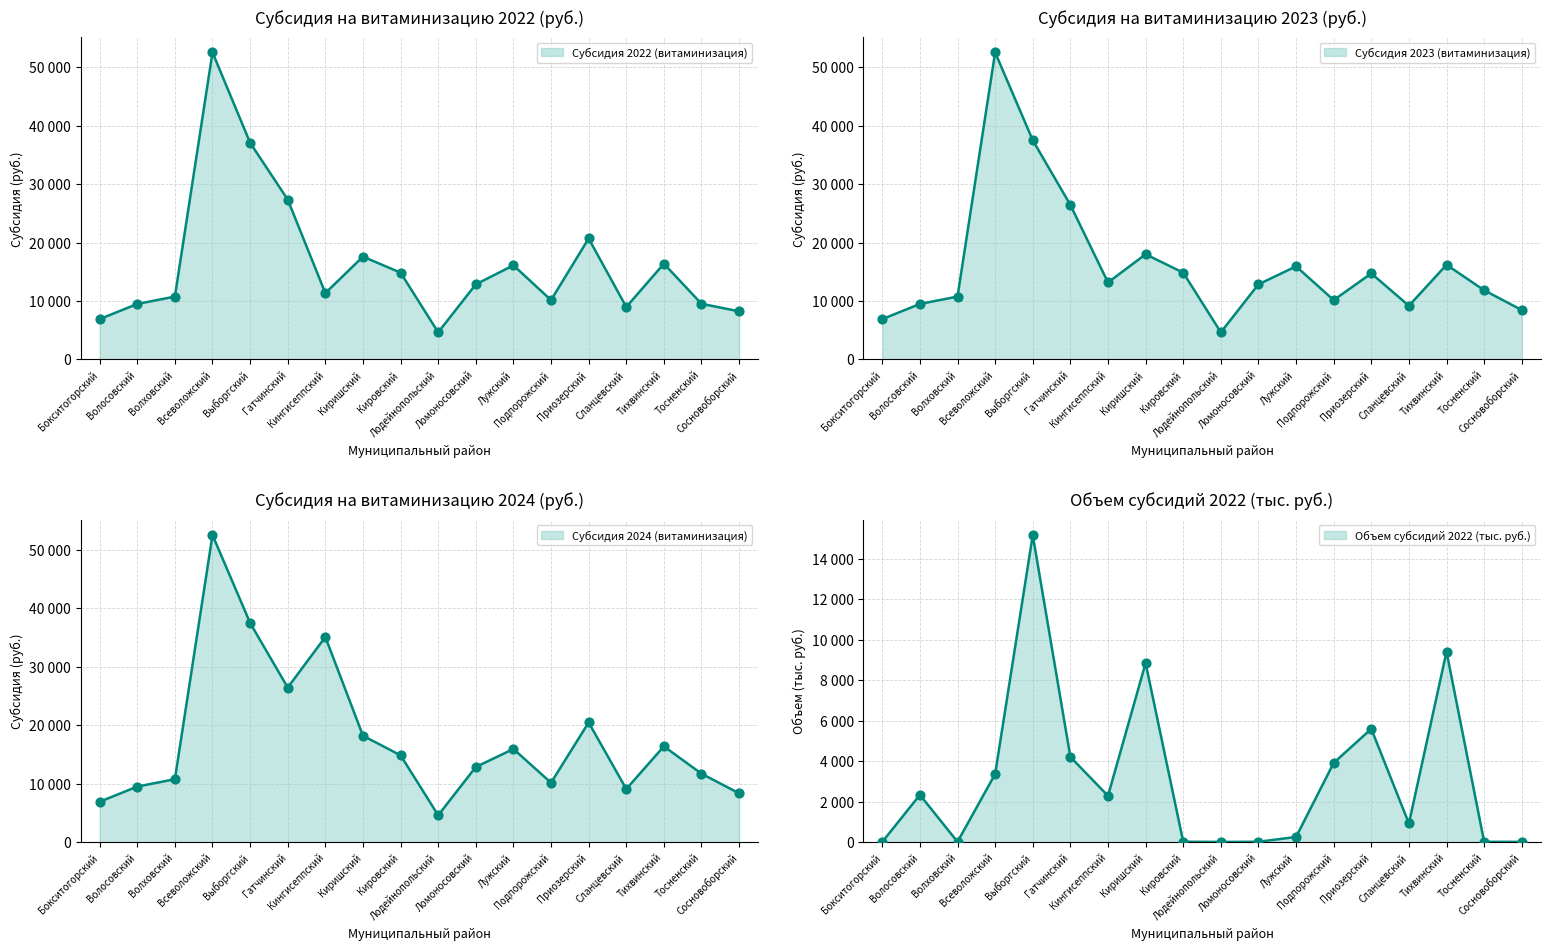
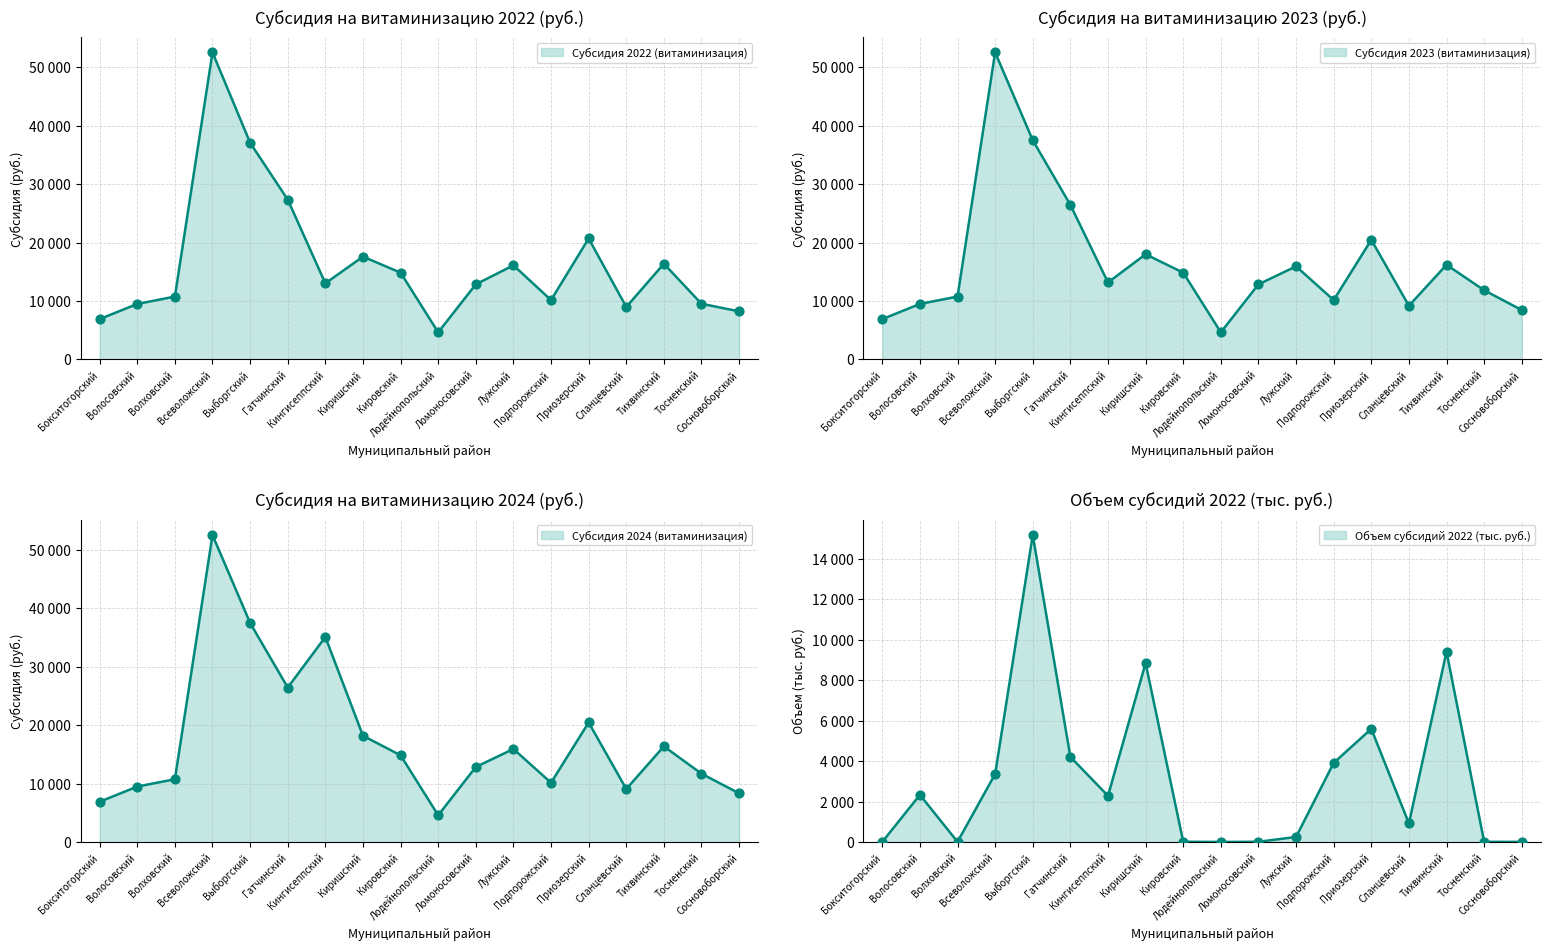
  {
    "Субсидия на витаминизацию 2022 (руб.)": {
      "Бокситогорский": 7000,
      "Волосовский": 9000,
      "Волховский": 11000,
      "Всеволожский": 53000,
      "Выборгский": 37000,
      "Гатчинский": 27000,
-     "Кингисеппский": 11000,
+     "Кингисеппский": 13000,
      "Киришский": 18000,
      "Кировский": 15000,
      "Лодейнопольский": 5000,
      "Ломоносовский": 13000,
      "Лужский": 16000,
      "Подпорожский": 10000,
      "Приозерский": 21000,
      "Сланцевский": 9000,
      "Тихвинский": 16000,
      "Тосненский": 10000,
      "Сосновоборский": 8000
    },
    "Субсидия на витаминизацию 2023 (руб.)": {
      "Бокситогорский": 7000,
      "Волосовский": 9000,
      "Волховский": 11000,
      "Всеволожский": 53000,
      "Выборгский": 38000,
      "Гатчинский": 26000,
      "Кингисеппский": 13000,
      "Киришский": 18000,
      "Кировский": 15000,
      "Лодейнопольский": 5000,
      "Ломоносовский": 13000,
      "Лужский": 16000,
      "Подпорожский": 10000,
-     "Приозерский": 15000,
+     "Приозерский": 20000,
      "Сланцевский": 9000,
      "Тихвинский": 16000,
      "Тосненский": 12000,
      "Сосновоборский": 8000
    },
    "Субсидия на витаминизацию 2024 (руб.)": {
      "Бокситогорский": 7000,
      "Волосовский": 9000,
      "Волховский": 11000,
      "Всеволожский": 53000,
      "Выборгский": 38000,
      "Гатчинский": 26000,
      "Кингисеппский": 35000,
      "Киришский": 18000,
      "Кировский": 15000,
      "Лодейнопольский": 5000,
      "Ломоносовский": 13000,
      "Лужский": 16000,
      "Подпорожский": 10000,
      "Приозерский": 20000,
      "Сланцевский": 9000,
      "Тихвинский": 16000,
      "Тосненский": 12000,
      "Сосновоборский": 8000
    },
    "Объем субсидий 2022 (тыс. руб.)": {
      "Бокситогорский": 0,
      "Волосовский": 2300,
      "Волховский": 0,
      "Всеволожский": 3400,
      "Выборгский": 15200,
      "Гатчинский": 4200,
      "Кингисеппский": 2300,
      "Киришский": 8800,
      "Кировский": 0,
      "Лодейнопольский": 0,
      "Ломоносовский": 0,
      "Лужский": 300,
      "Подпорожский": 3900,
      "Приозерский": 5600,
      "Сланцевский": 900,
      "Тихвинский": 9400,
      "Тосненский": 0,
      "Сосновоборский": 0
    }
  }
